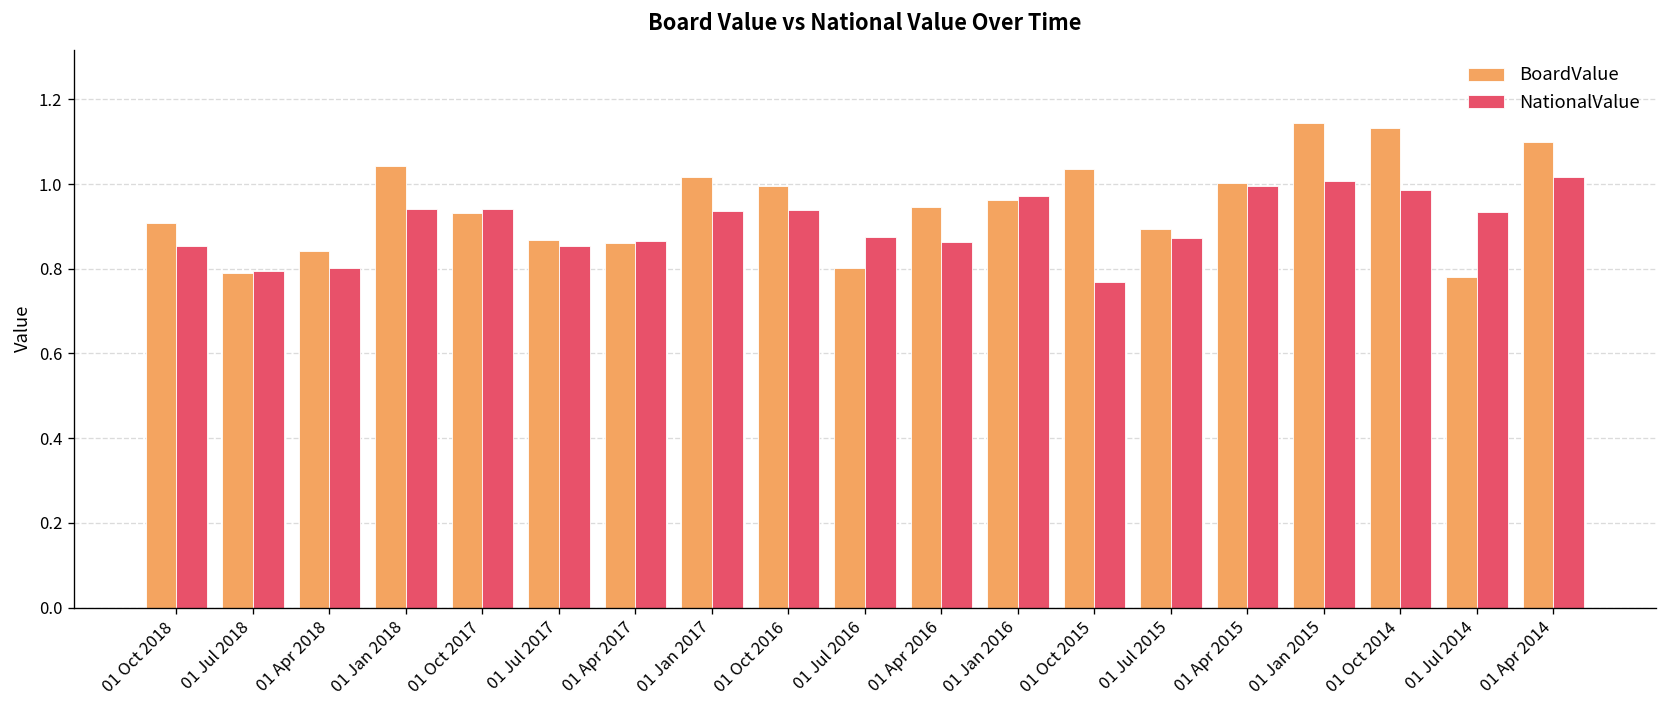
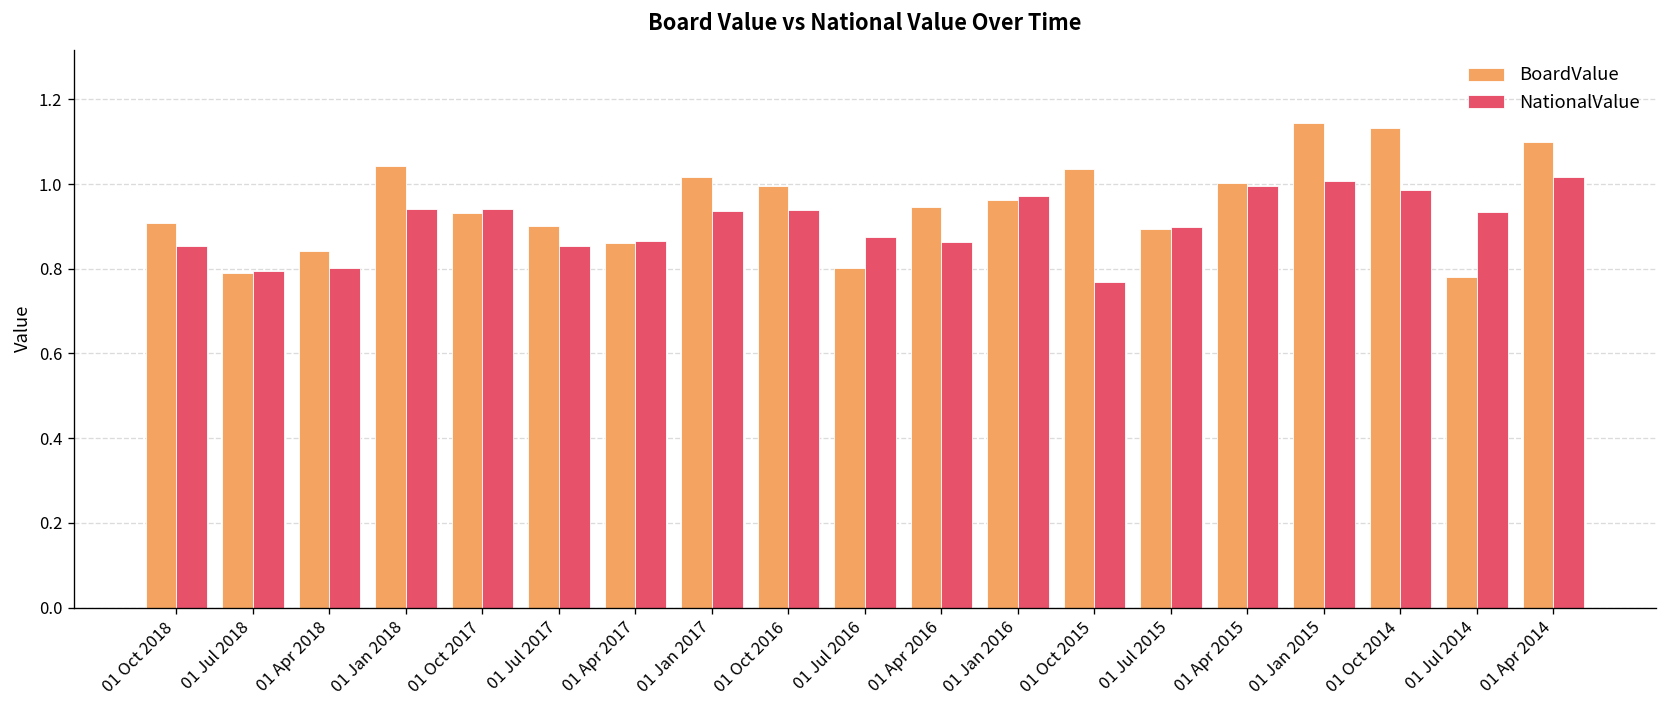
  {
    "BoardValue": {
      "01 Oct 2018": 0.91,
      "01 Jul 2018": 0.79,
      "01 Apr 2018": 0.84,
      "01 Jan 2018": 1.04,
      "01 Oct 2017": 0.93,
-     "01 Jul 2017": 0.87,
+     "01 Jul 2017": 0.90,
      "01 Apr 2017": 0.86,
      "01 Jan 2017": 1.02,
      "01 Oct 2016": 1.00,
      "01 Jul 2016": 0.80,
      "01 Apr 2016": 0.95,
      "01 Jan 2016": 0.96,
      "01 Oct 2015": 1.04,
      "01 Jul 2015": 0.89,
      "01 Apr 2015": 1.00,
      "01 Jan 2015": 1.15,
      "01 Oct 2014": 1.13,
      "01 Jul 2014": 0.78,
      "01 Apr 2014": 1.10
    },
    "NationalValue": {
      "01 Oct 2018": 0.85,
      "01 Jul 2018": 0.80,
      "01 Apr 2018": 0.80,
      "01 Jan 2018": 0.94,
      "01 Oct 2017": 0.94,
      "01 Jul 2017": 0.85,
      "01 Apr 2017": 0.87,
      "01 Jan 2017": 0.94,
      "01 Oct 2016": 0.94,
      "01 Jul 2016": 0.88,
      "01 Apr 2016": 0.86,
      "01 Jan 2016": 0.97,
      "01 Oct 2015": 0.77,
-     "01 Jul 2015": 0.87,
+     "01 Jul 2015": 0.90,
      "01 Apr 2015": 1.00,
      "01 Jan 2015": 1.01,
      "01 Oct 2014": 0.99,
      "01 Jul 2014": 0.93,
      "01 Apr 2014": 1.02
    }
  }
